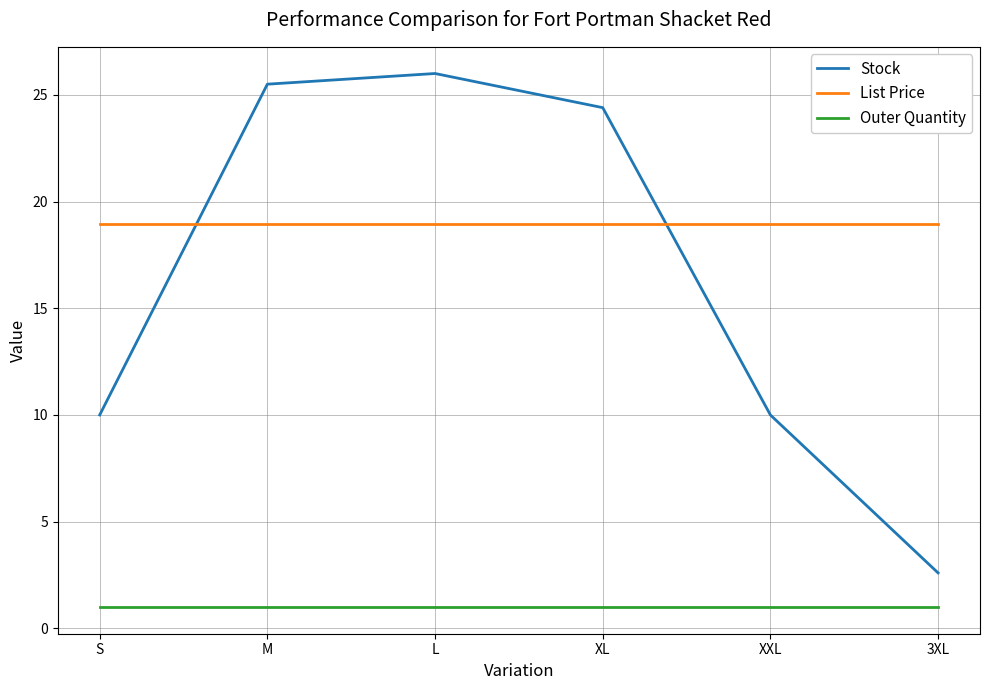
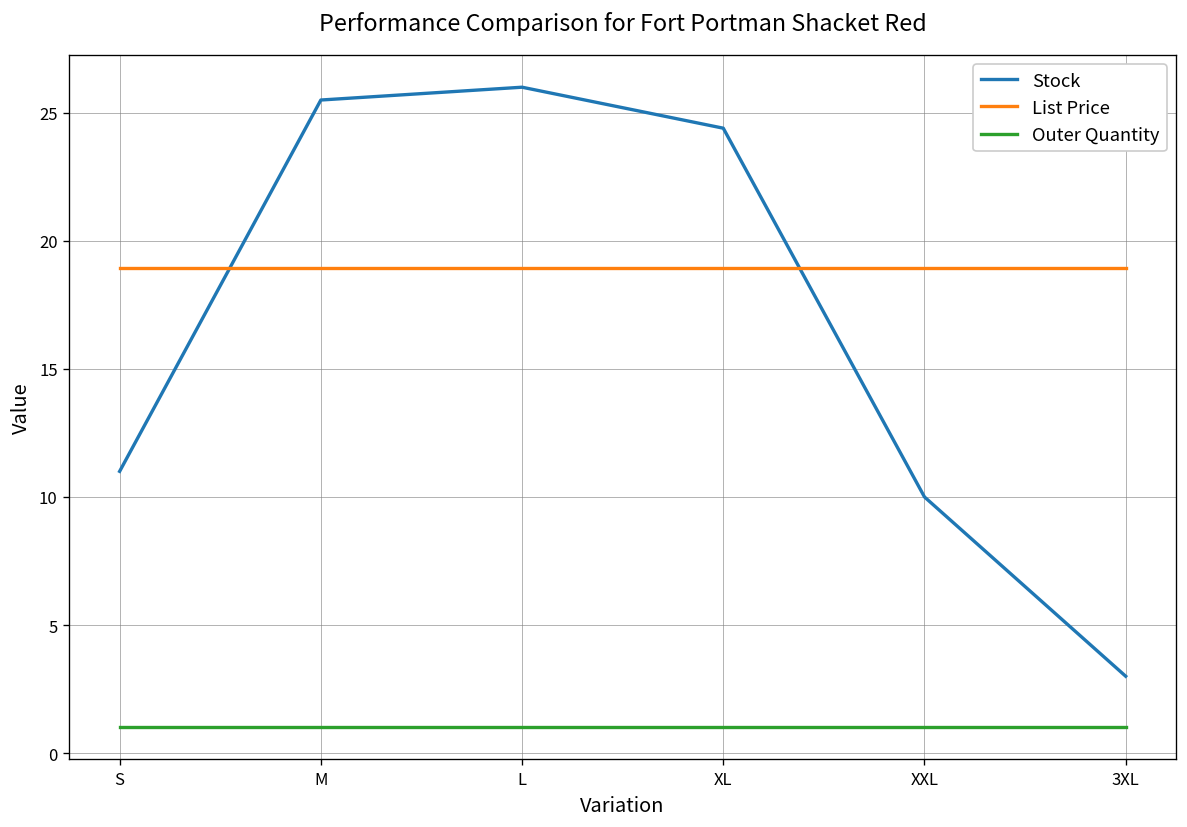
  {
    "Stock": {
-     "S": 10,
+     "S": 11,
      "M": 25.5,
      "L": 26.0,
      "XL": 24.4,
      "XXL": 10.0,
-     "3XL": 2.6
+     "3XL": 3.0
    },
    "List Price": {
      "S": 19.0,
      "M": 19.0,
      "L": 19.0,
      "XL": 19.0,
      "XXL": 19.0,
      "3XL": 19.0
    },
    "Outer Quantity": {
      "S": 1.0,
      "M": 1.0,
      "L": 1.0,
      "XL": 1.0,
      "XXL": 1.0,
      "3XL": 1.0
    }
  }
